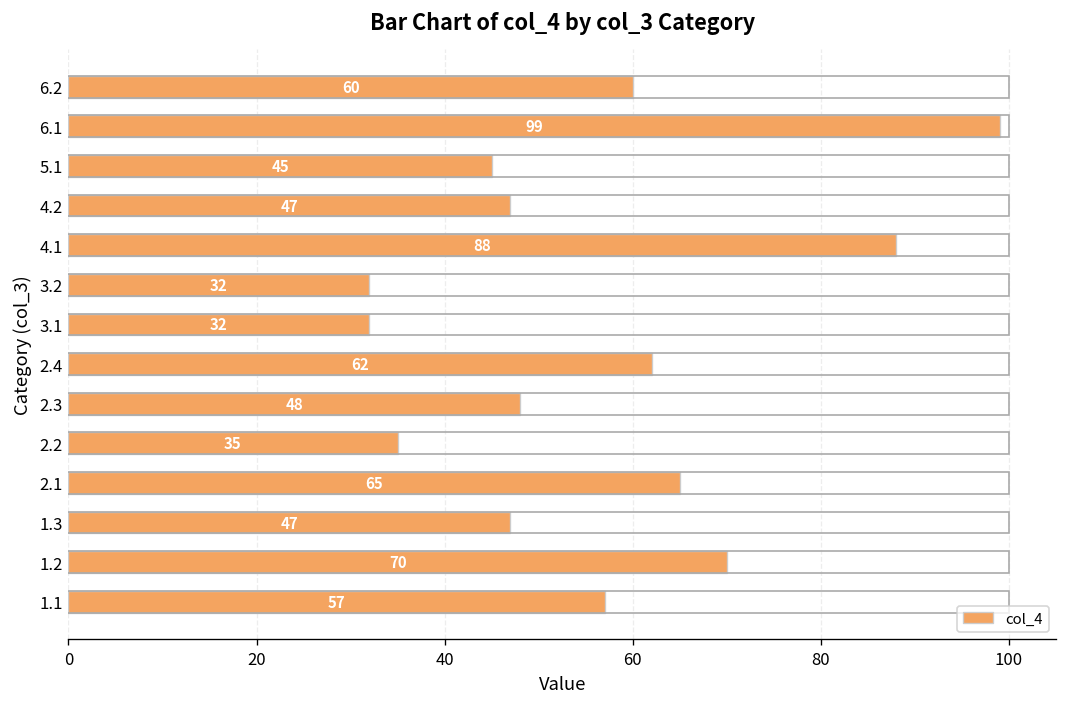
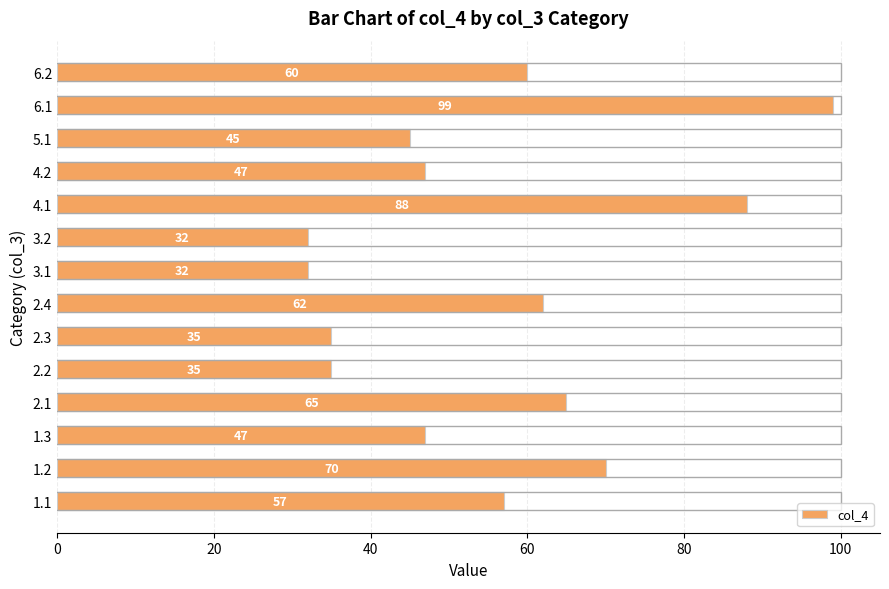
  {
    "6.2": 60,
    "6.1": 99,
    "5.1": 45,
    "4.2": 47,
    "4.1": 88,
    "3.2": 32,
    "3.1": 32,
    "2.4": 62,
-   "2.3": 48,
+   "2.3": 35,
    "2.2": 35,
    "2.1": 65,
    "1.3": 47,
    "1.2": 70,
    "1.1": 57
  }
